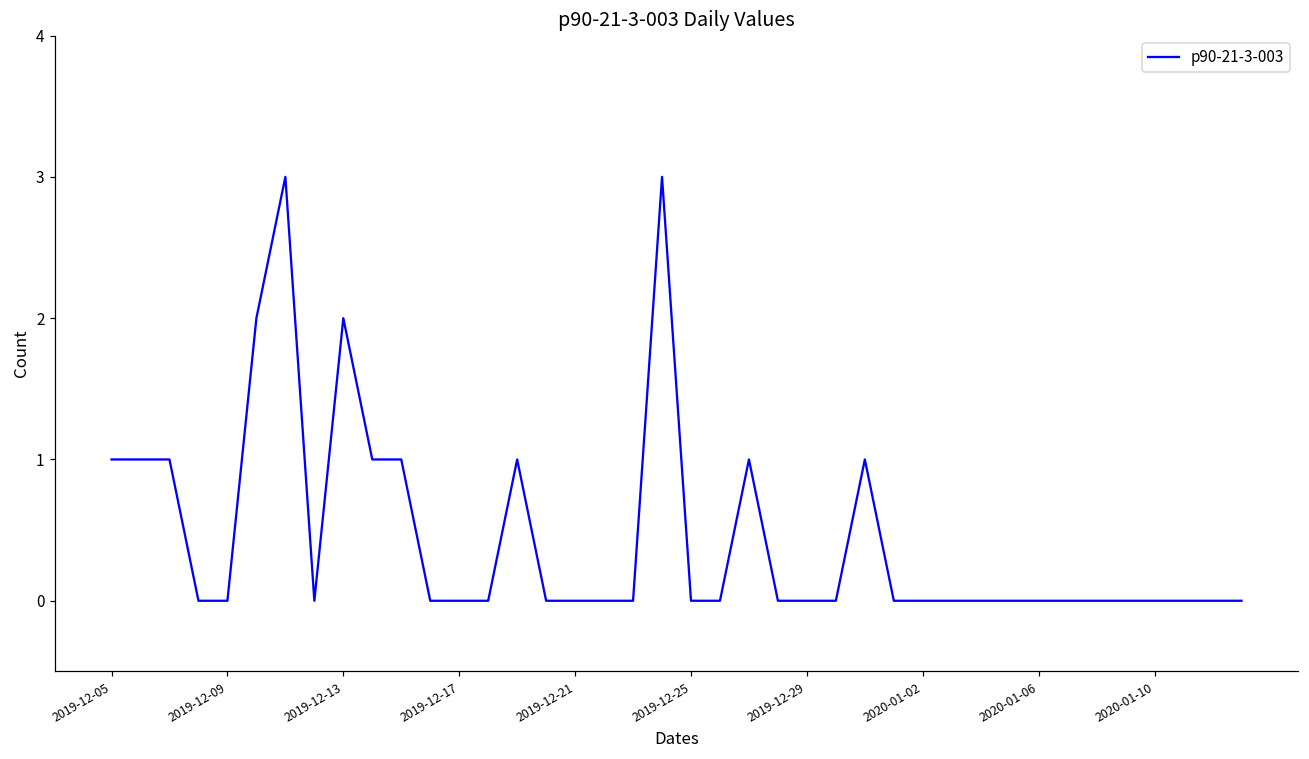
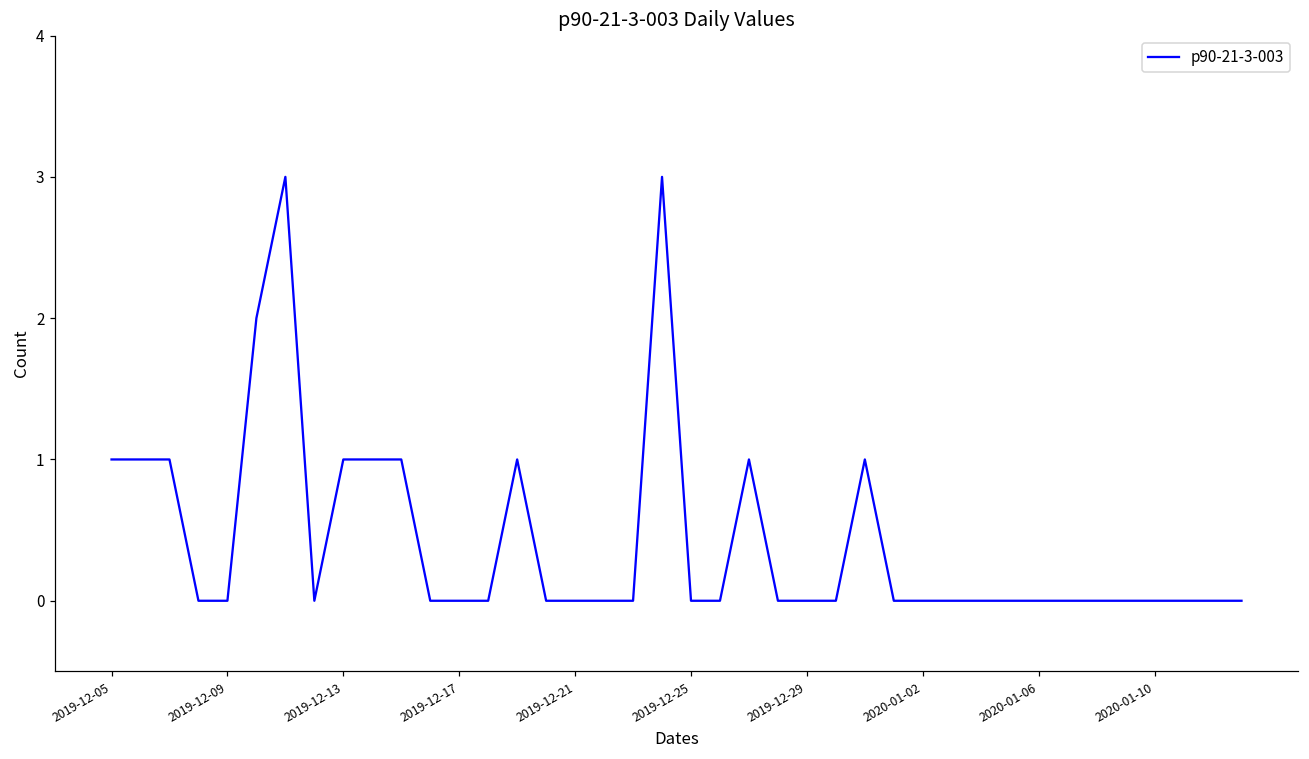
  {
    "2019-12-05": 1,
    "2019-12-09": 0,
-   "2019-12-13": 2,
+   "2019-12-13": 1,
    "2019-12-17": 0,
    "2019-12-21": 0,
    "2019-12-25": 0,
    "2019-12-29": 0,
    "2020-01-02": 0,
    "2020-01-06": 0,
    "2020-01-10": 0
  }
